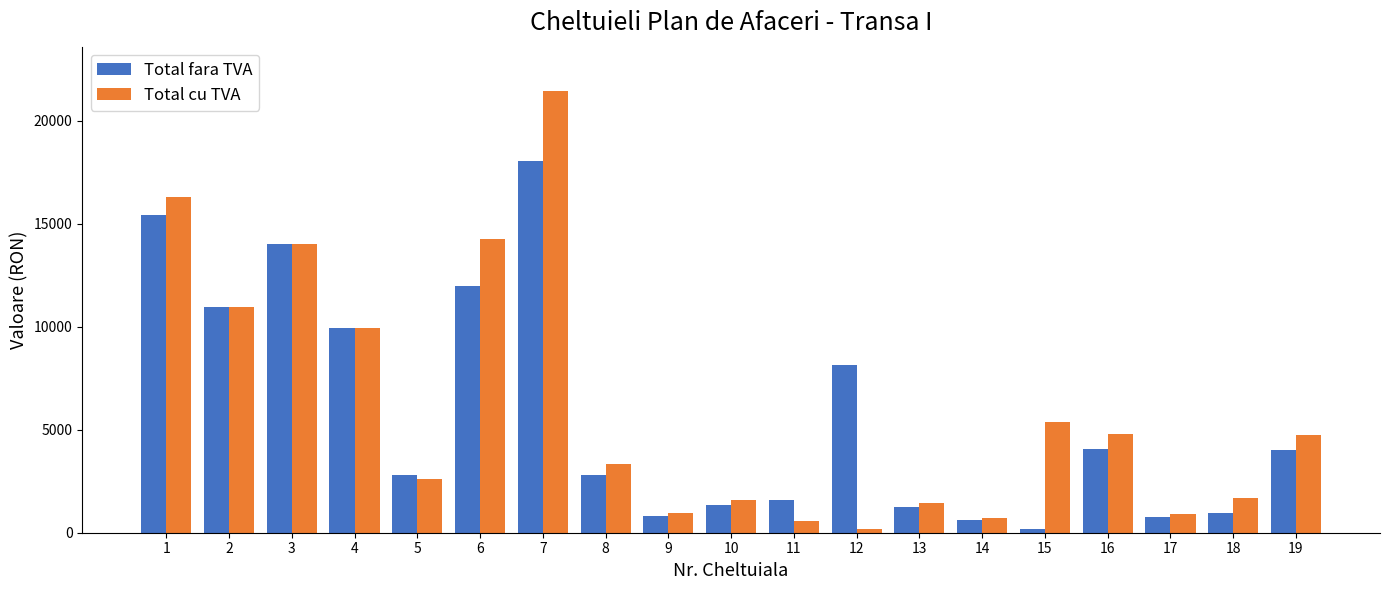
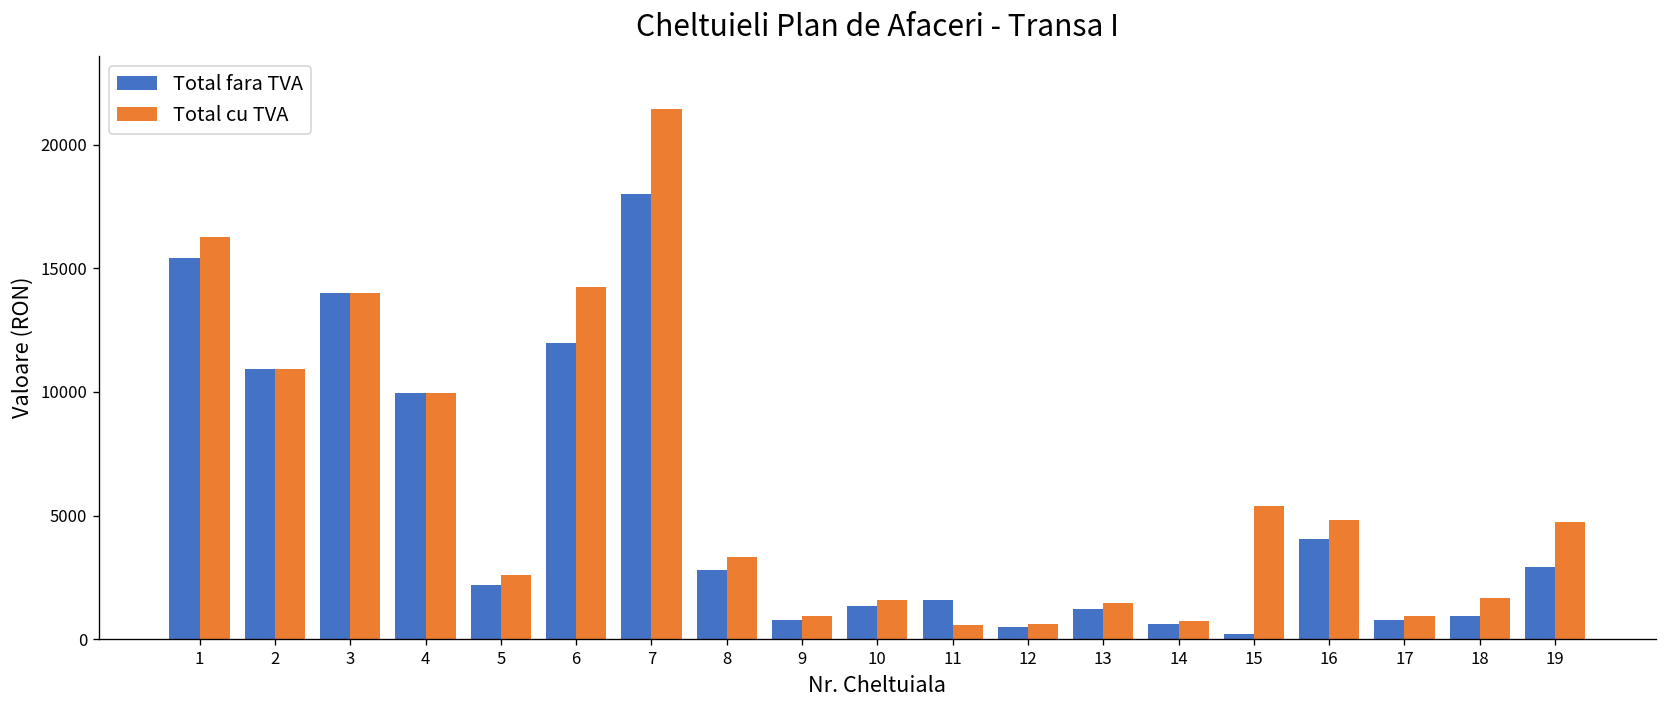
  {
    "Total fara TVA": {
      "1": 15400,
      "2": 10900,
      "3": 14000,
      "4": 9900,
-     "5": 2800,
+     "5": 2200,
      "6": 12000,
      "7": 18000,
      "8": 2800,
      "9": 800,
      "10": 1300,
      "11": 1600,
-     "12": 8100,
+     "12": 500,
      "13": 1200,
      "14": 600,
      "15": 200,
      "16": 4000,
      "17": 800,
      "18": 1000,
-     "19": 4000
+     "19": 2900
    },
    "Total cu TVA": {
      "1": 16300,
      "2": 10900,
      "3": 14000,
      "4": 9900,
      "5": 2600,
      "6": 14200,
      "7": 21400,
      "8": 3300,
      "9": 1000,
      "10": 1600,
      "11": 600,
-     "12": 200,
+     "12": 600,
      "13": 1500,
      "14": 700,
      "15": 5400,
      "16": 4800,
      "17": 900,
      "18": 1700,
      "19": 4800
    }
  }
